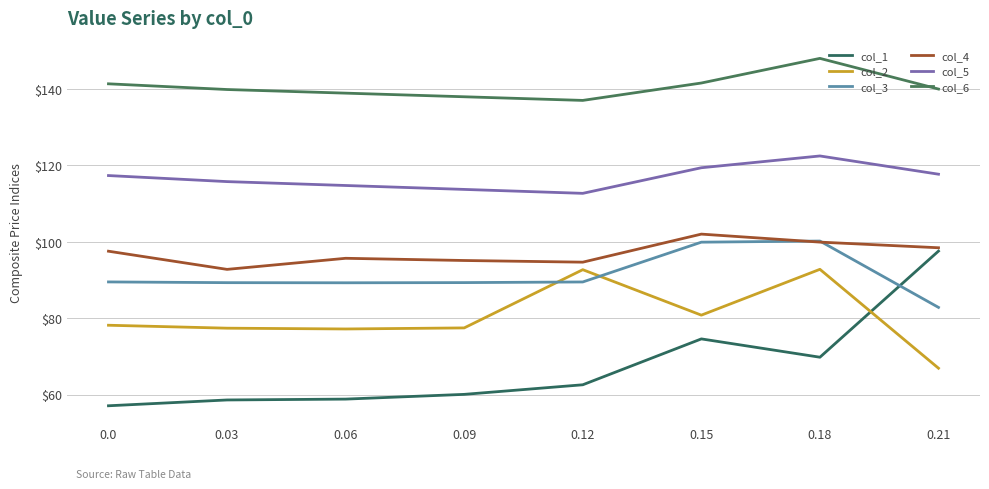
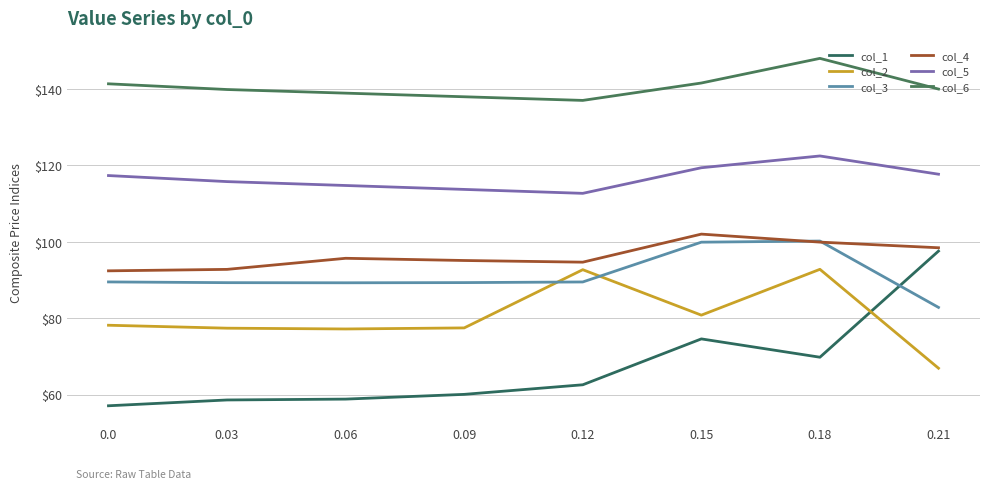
  {
    "col_2": {
      "0.0": "$78",
      "0.03": "$77",
      "0.06": "$77",
      "0.09": "$78",
      "0.12": "$93",
      "0.15": "$81",
      "0.18": "$93",
      "0.21": "$67"
    },
    "col_4": {
-     "0.0": "$98",
+     "0.0": "$92",
      "0.03": "$93",
      "0.06": "$96",
      "0.09": "$95",
      "0.12": "$95",
      "0.15": "$102",
      "0.21": "$98"
    }
  }
